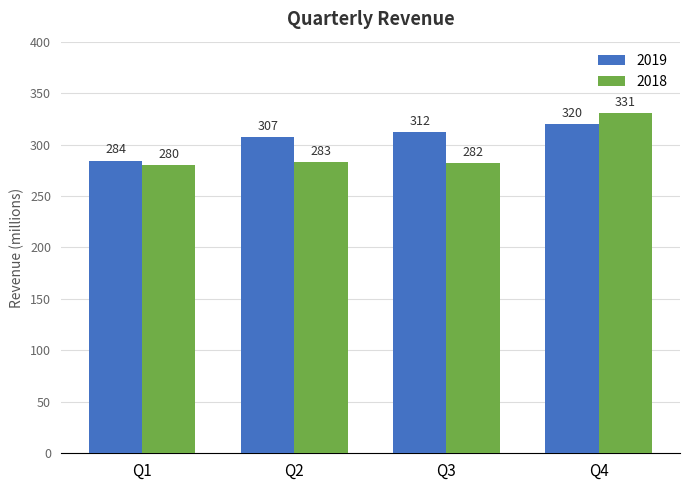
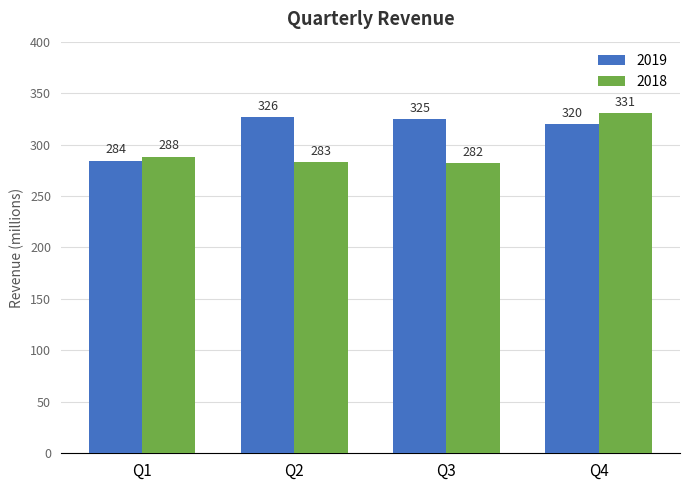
  {
    "2019": {
      "Q1": 284,
-     "Q2": 307,
-     "Q3": 312,
+     "Q2": 326,
+     "Q3": 325,
      "Q4": 320
    },
    "2018": {
-     "Q1": 280,
+     "Q1": 288,
      "Q2": 283,
      "Q3": 282,
      "Q4": 331
    }
  }
